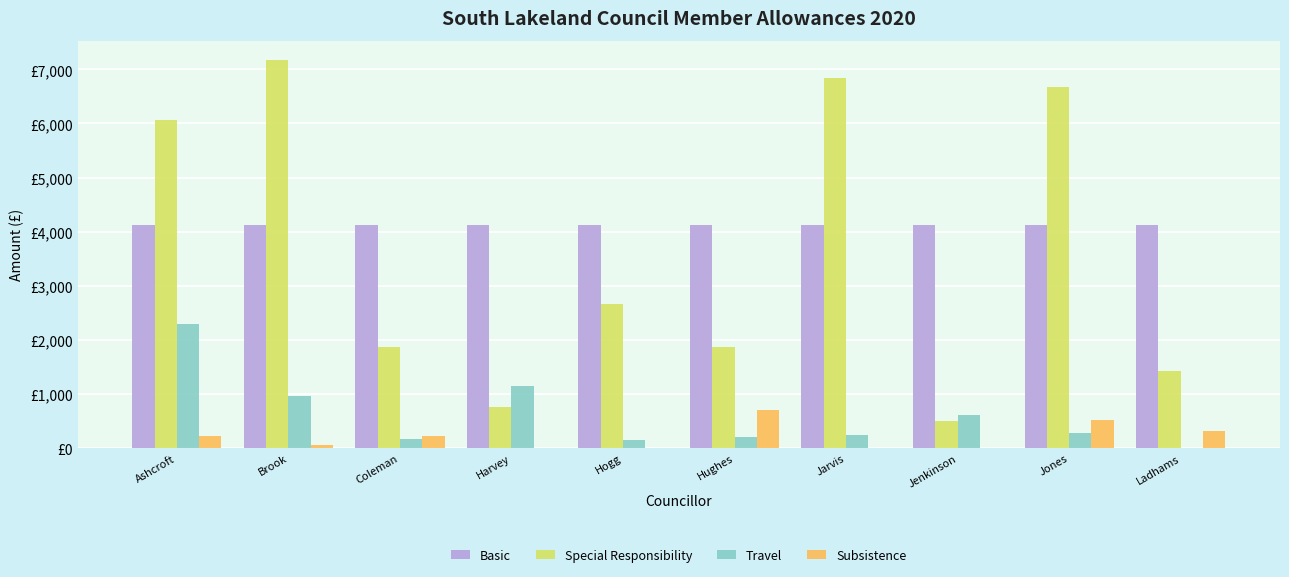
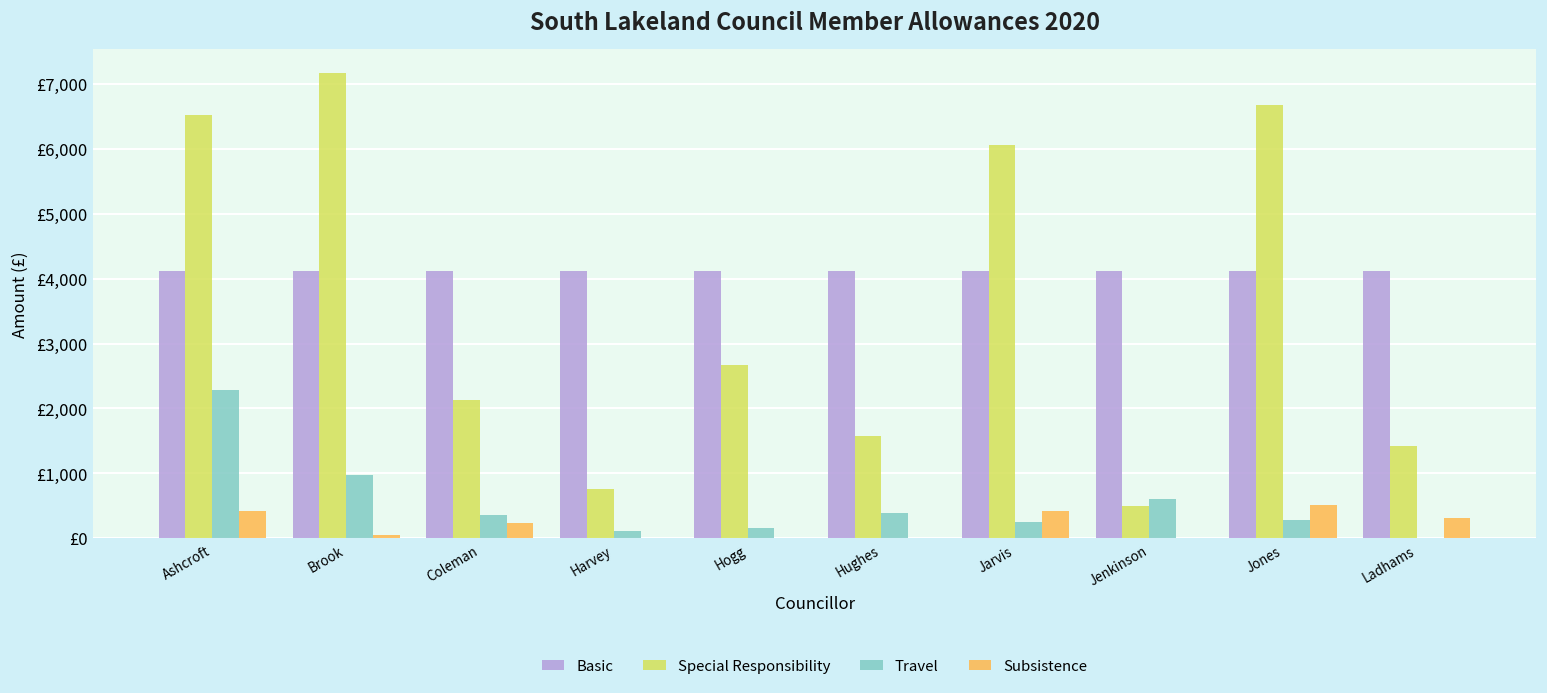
  {
    "Basic": {
      "Ashcroft": "£4,100",
      "Brook": "£4,100",
      "Coleman": "£4,100",
      "Harvey": "£4,100",
      "Hogg": "£4,100",
      "Hughes": "£4,100",
      "Jarvis": "£4,100",
      "Jenkinson": "£4,100",
      "Jones": "£4,100",
      "Ladhams": "£4,100"
    },
    "Special Responsibility": {
-     "Ashcroft": "£6,100",
+     "Ashcroft": "£6,500",
      "Brook": "£7,200",
-     "Coleman": "£1,900",
+     "Coleman": "£2,100",
      "Harvey": "£800",
      "Hogg": "£2,700",
-     "Hughes": "£1,900",
-     "Jarvis": "£6,800",
+     "Hughes": "£1,600",
+     "Jarvis": "£6,100",
      "Jenkinson": "£500",
      "Jones": "£6,700",
      "Ladhams": "£1,400"
    },
    "Travel": {
      "Ashcroft": "£2,300",
      "Brook": "£1,000",
-     "Coleman": "£200",
-     "Harvey": "£1,100",
+     "Coleman": "£400",
+     "Harvey": "£100",
      "Hogg": "£200",
-     "Hughes": "£200",
+     "Hughes": "£400",
      "Jarvis": "£200",
      "Jenkinson": "£600",
      "Jones": "£300",
      "Ladhams": "£0"
    },
    "Subsistence": {
-     "Ashcroft": "£200",
+     "Ashcroft": "£400",
      "Brook": "£100",
      "Coleman": "£200",
      "Harvey": "£0",
-     "Hughes": "£700",
-     "Jarvis": "£0",
+     "Hughes": "£0",
+     "Jarvis": "£400",
      "Jenkinson": "£0",
      "Jones": "£500",
      "Ladhams": "£300"
    }
  }
